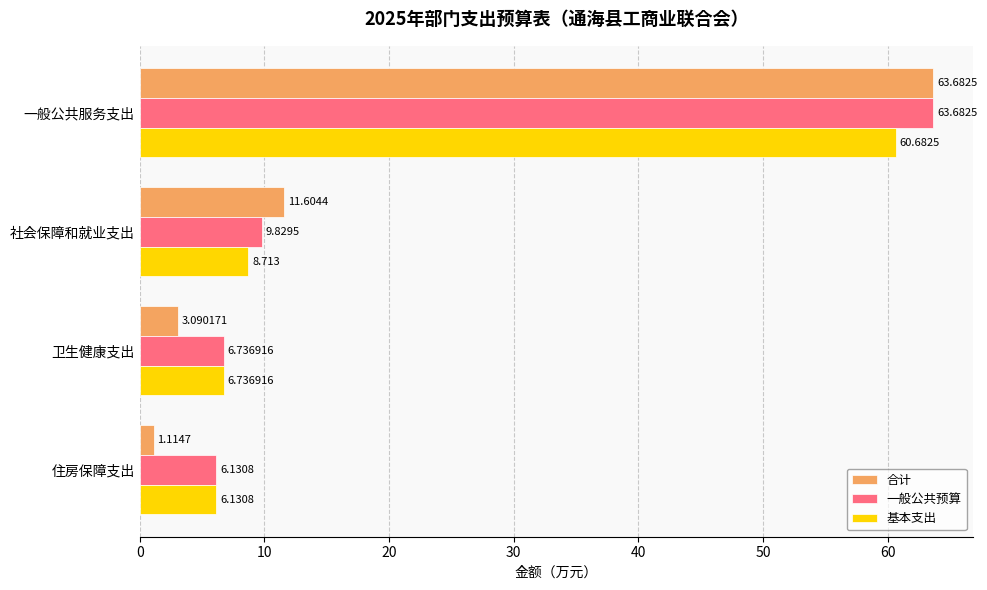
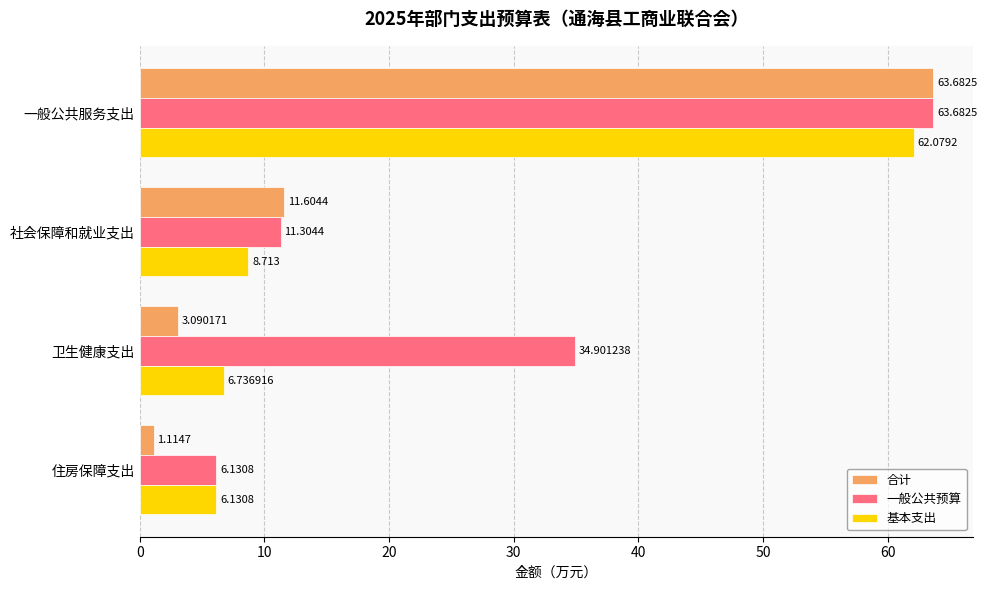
  {
    "合计": {
      "一般公共服务支出": 63.6825,
      "社会保障和就业支出": 11.6044,
      "卫生健康支出": 3.090171,
      "住房保障支出": 1.1147
    },
    "一般公共预算": {
      "一般公共服务支出": 63.6825,
-     "社会保障和就业支出": 9.8295,
-     "卫生健康支出": 6.736916,
+     "社会保障和就业支出": 11.3044,
+     "卫生健康支出": 34.901238,
      "住房保障支出": 6.1308
    },
    "基本支出": {
-     "一般公共服务支出": 60.6825,
+     "一般公共服务支出": 62.0792,
      "社会保障和就业支出": 8.713,
      "卫生健康支出": 6.736916,
      "住房保障支出": 6.1308
    }
  }
